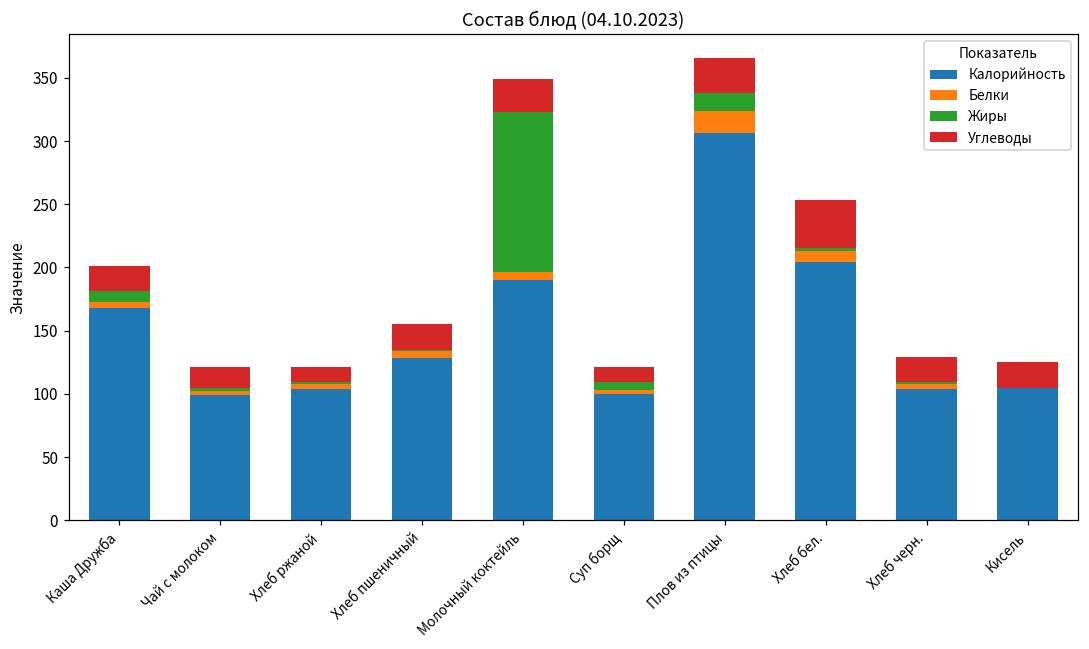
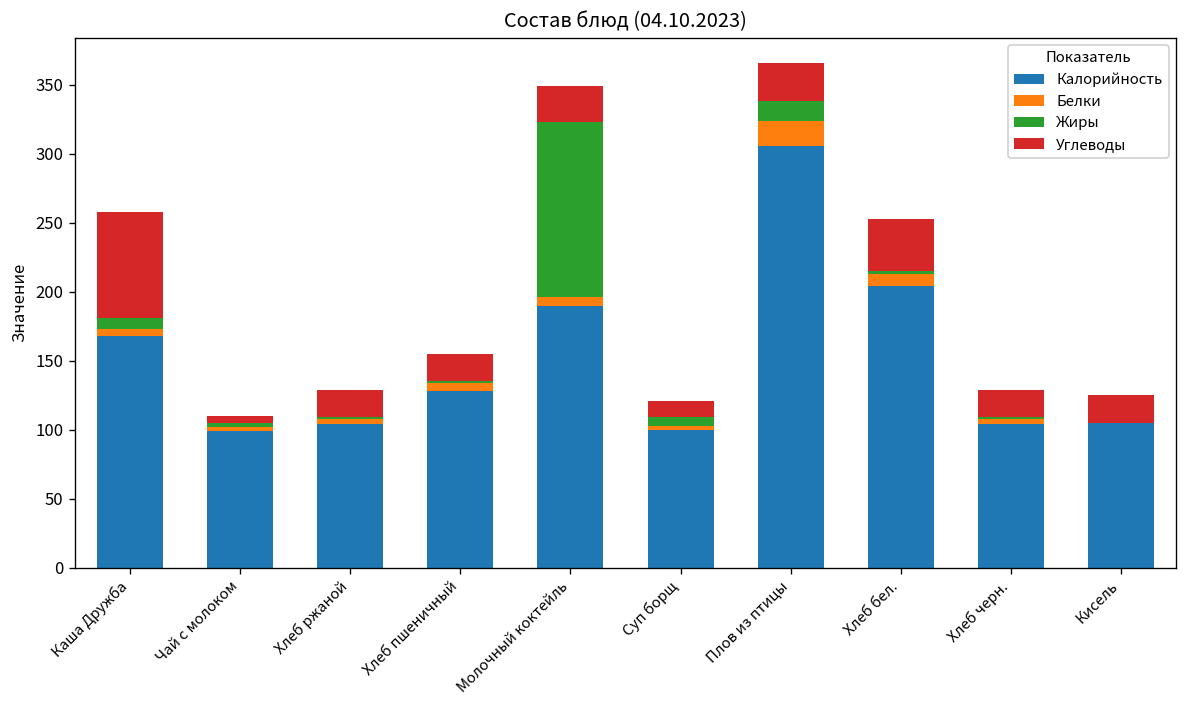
  {
    "Калорийность": {
      "Каша Дружба": 168,
      "Чай с молоком": 99,
      "Хлеб ржаной": 104,
      "Хлеб пшеничный": 128,
      "Молочный коктейль": 190,
      "Суп борщ": 100,
      "Плов из птицы": 306,
      "Хлеб бел.": 204,
      "Хлеб черн.": 104,
      "Кисель": 105
    },
    "Белки": {
      "Каша Дружба": 5,
      "Чай с молоком": 3,
      "Хлеб ржаной": 4,
      "Хлеб пшеничный": 6,
      "Молочный коктейль": 6,
      "Суп борщ": 3,
      "Плов из птицы": 18,
      "Хлеб бел.": 9,
      "Хлеб черн.": 4,
      "Кисель": 0
    },
    "Жиры": {
      "Каша Дружба": 8,
      "Чай с молоком": 3,
      "Молочный коктейль": 127,
      "Суп борщ": 6,
      "Плов из птицы": 14,
      "Кисель": 0
    },
    "Углеводы": {
-     "Каша Дружба": 20,
-     "Чай с молоком": 16,
-     "Хлеб ржаной": 12,
+     "Каша Дружба": 77,
+     "Чай с молоком": 5,
+     "Хлеб ржаной": 20,
      "Хлеб пшеничный": 20,
      "Молочный коктейль": 26,
      "Суп борщ": 12,
      "Плов из птицы": 28,
      "Хлеб бел.": 38,
      "Хлеб черн.": 20,
      "Кисель": 20
    }
  }
